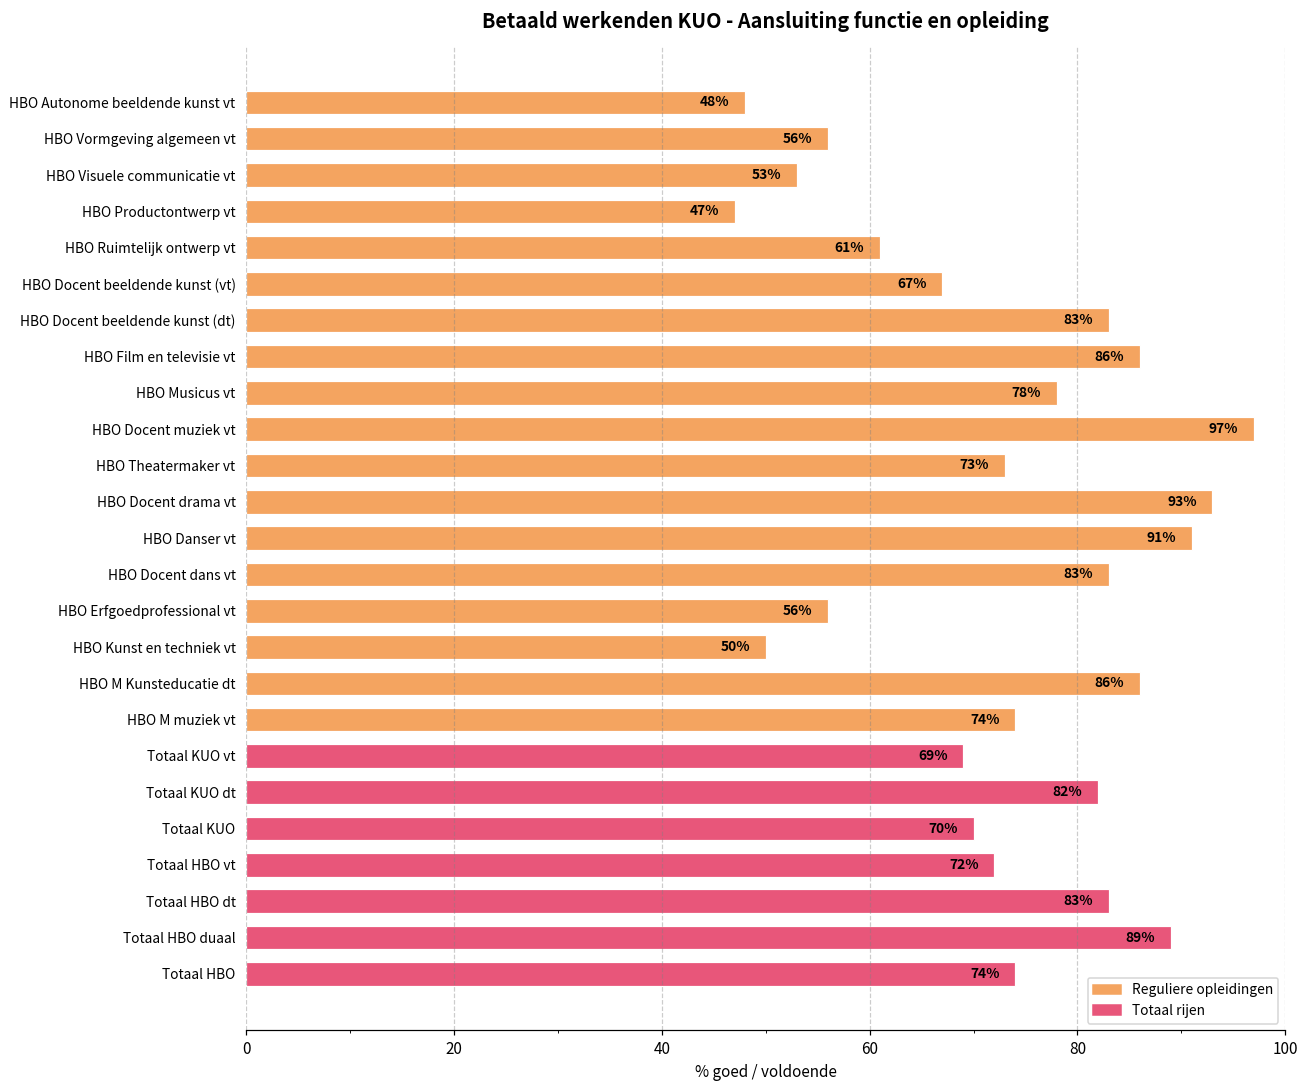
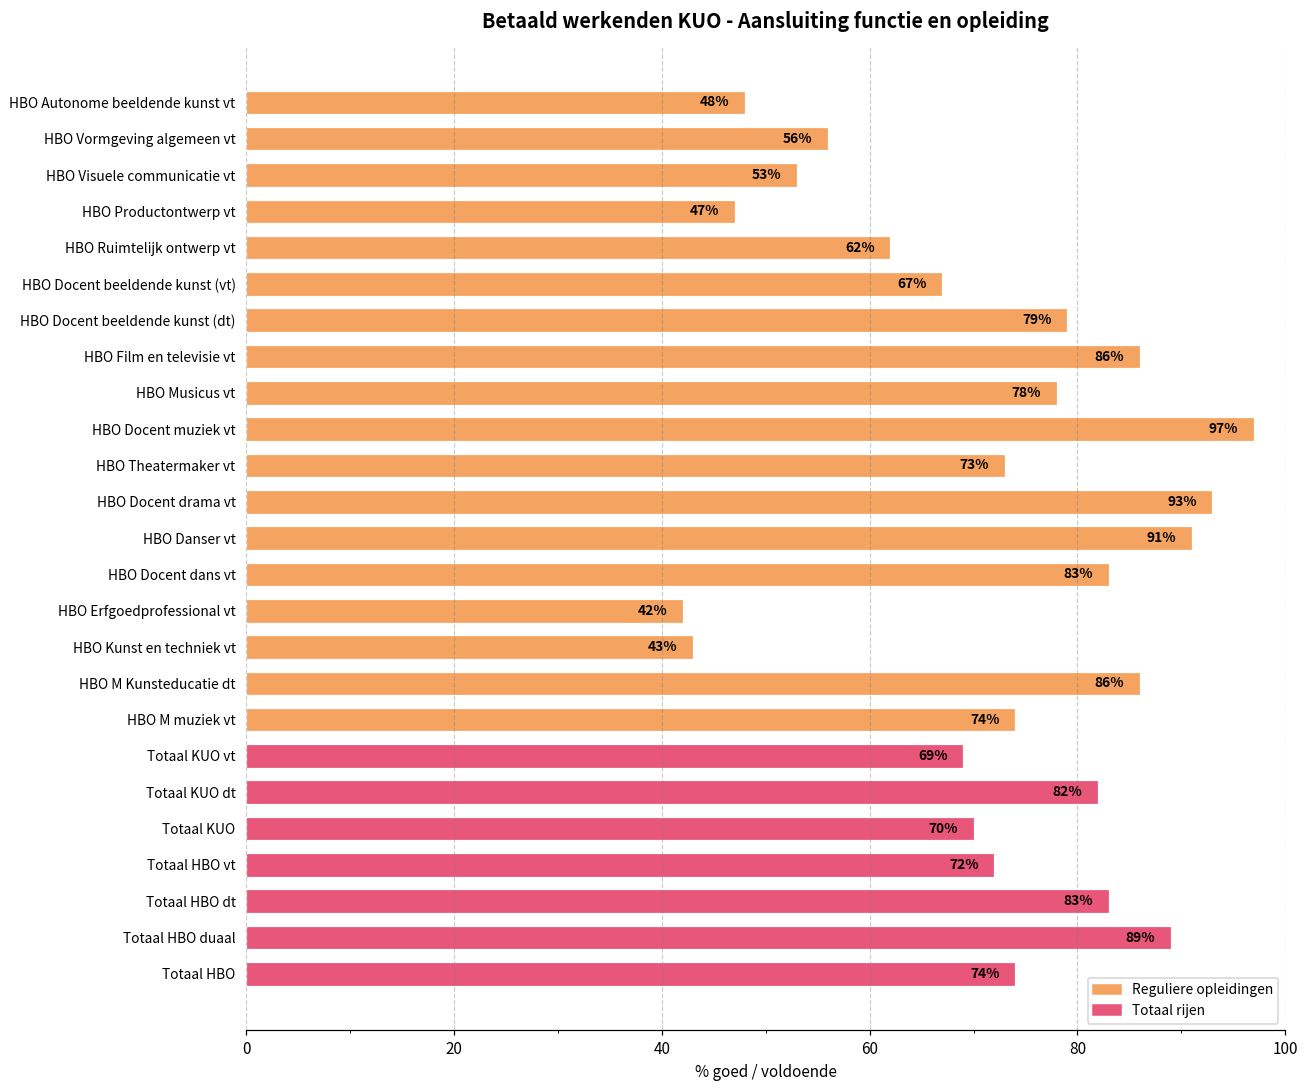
  {
    "HBO Autonome beeldende kunst vt": "48%",
    "HBO Vormgeving algemeen vt": "56%",
    "HBO Visuele communicatie vt": "53%",
    "HBO Productontwerp vt": "47%",
-   "HBO Ruimtelijk ontwerp vt": "61%",
+   "HBO Ruimtelijk ontwerp vt": "62%",
    "HBO Docent beeldende kunst (vt)": "67%",
-   "HBO Docent beeldende kunst (dt)": "83%",
+   "HBO Docent beeldende kunst (dt)": "79%",
    "HBO Film en televisie vt": "86%",
    "HBO Musicus vt": "78%",
    "HBO Docent muziek vt": "97%",
    "HBO Theatermaker vt": "73%",
    "HBO Docent drama vt": "93%",
    "HBO Danser vt": "91%",
    "HBO Docent dans vt": "83%",
-   "HBO Erfgoedprofessional vt": "56%",
-   "HBO Kunst en techniek vt": "50%",
+   "HBO Erfgoedprofessional vt": "42%",
+   "HBO Kunst en techniek vt": "43%",
    "HBO M Kunsteducatie dt": "86%",
    "HBO M muziek vt": "74%",
    "Totaal KUO vt": "69%",
    "Totaal KUO dt": "82%",
    "Totaal KUO": "70%",
    "Totaal HBO vt": "72%",
    "Totaal HBO dt": "83%",
    "Totaal HBO duaal": "89%",
    "Totaal HBO": "74%"
  }
